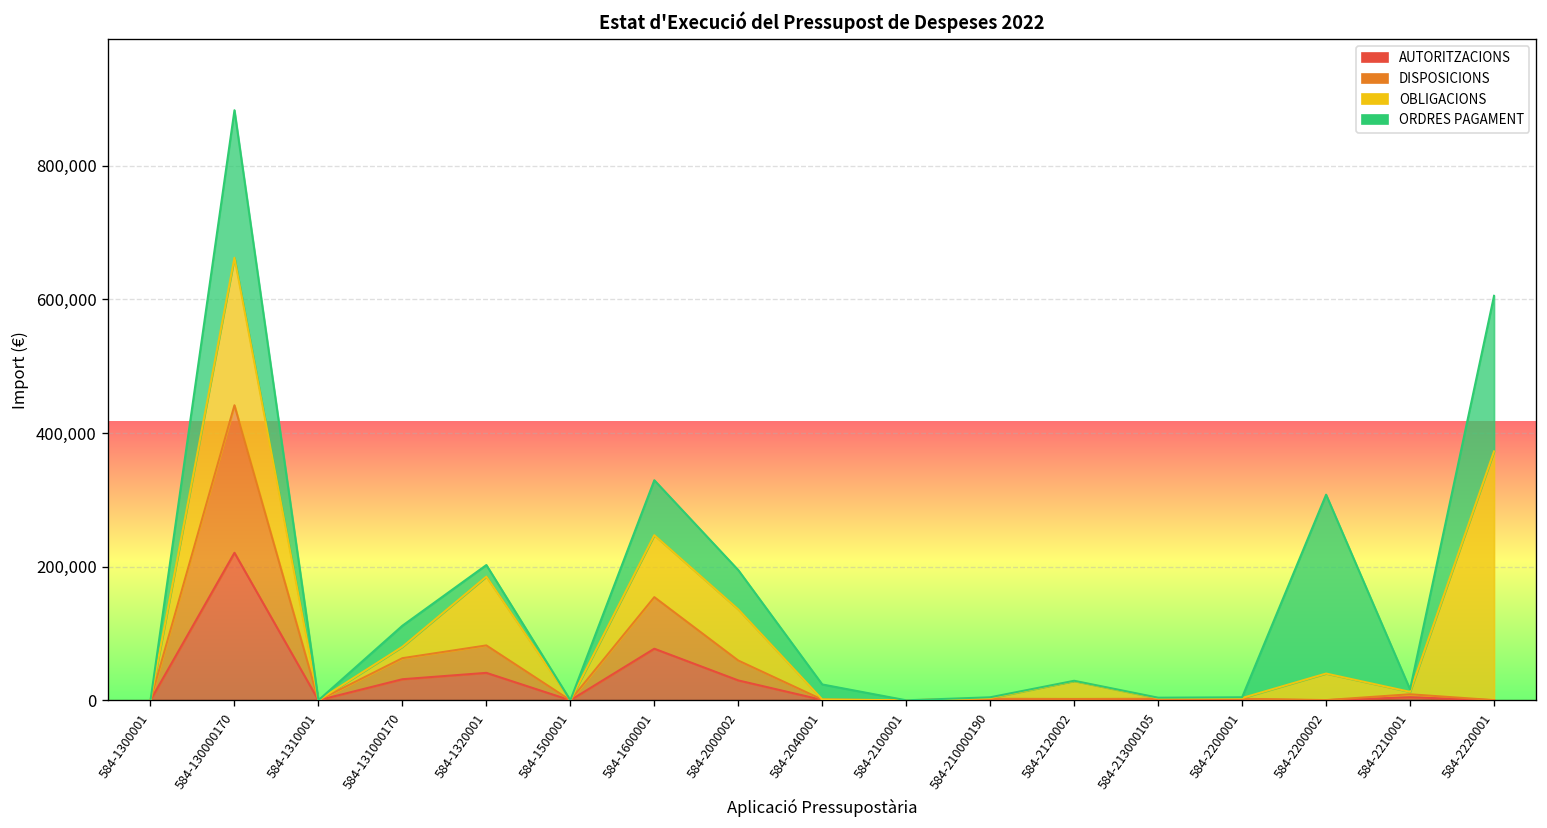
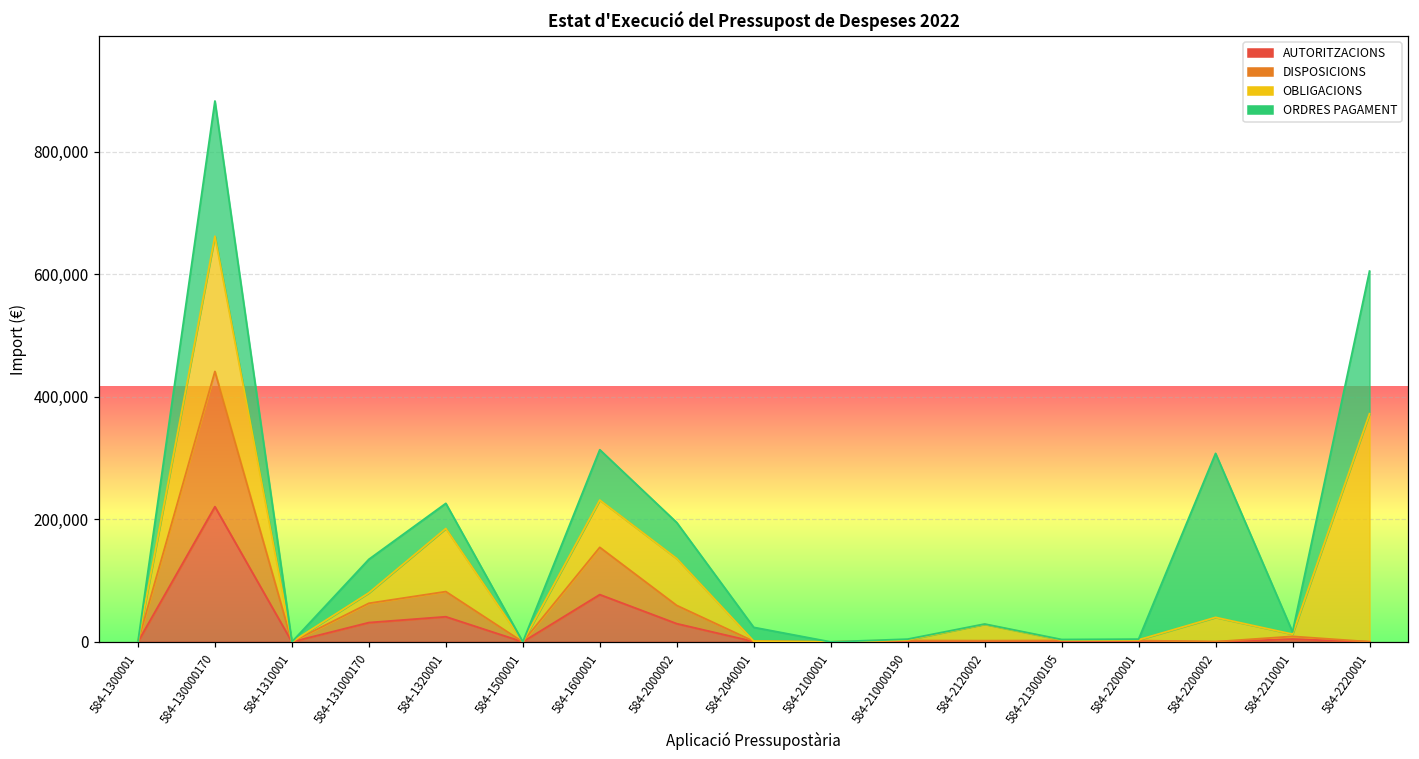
  {
    "OBLIGACIONS": {
      "584-130000170": "220,000",
      "584-131000170": "20,000",
      "584-1320001": "100,000",
-     "584-1600001": "90,000",
+     "584-1600001": "80,000",
      "584-2000002": "80,000",
      "584-2200002": "40,000",
      "584-2220001": "370,000"
    },
    "ORDRES PAGAMENT": {
      "584-130000170": "220,000",
-     "584-131000170": "30,000",
-     "584-1320001": "20,000",
+     "584-131000170": "50,000",
+     "584-1320001": "40,000",
      "584-1600001": "80,000",
      "584-2000002": "60,000",
      "584-2040001": "20,000",
      "584-2200002": "270,000",
      "584-2220001": "230,000"
    }
  }
